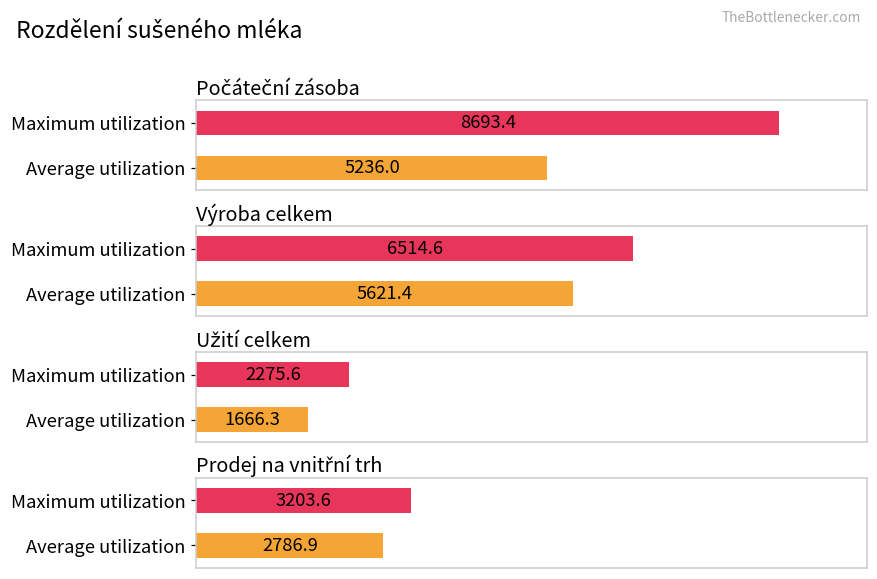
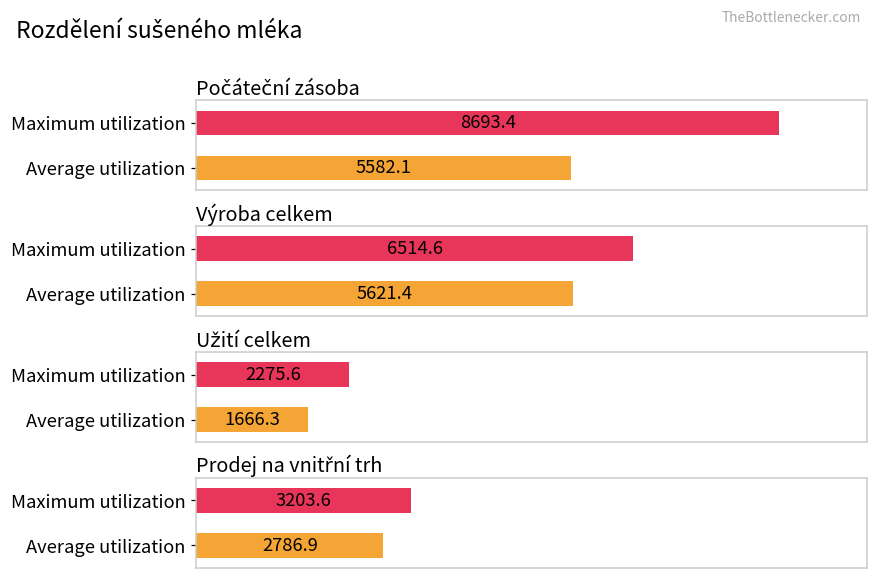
  {
    "Počáteční zásoba": {
      "Maximum utilization": 8693.4,
-     "Average utilization": 5236.0
+     "Average utilization": 5582.1
    },
    "Výroba celkem": {
      "Maximum utilization": 6514.6,
      "Average utilization": 5621.4
    },
    "Užití celkem": {
      "Maximum utilization": 2275.6,
      "Average utilization": 1666.3
    },
    "Prodej na vnitřní trh": {
      "Maximum utilization": 3203.6,
      "Average utilization": 2786.9
    }
  }
